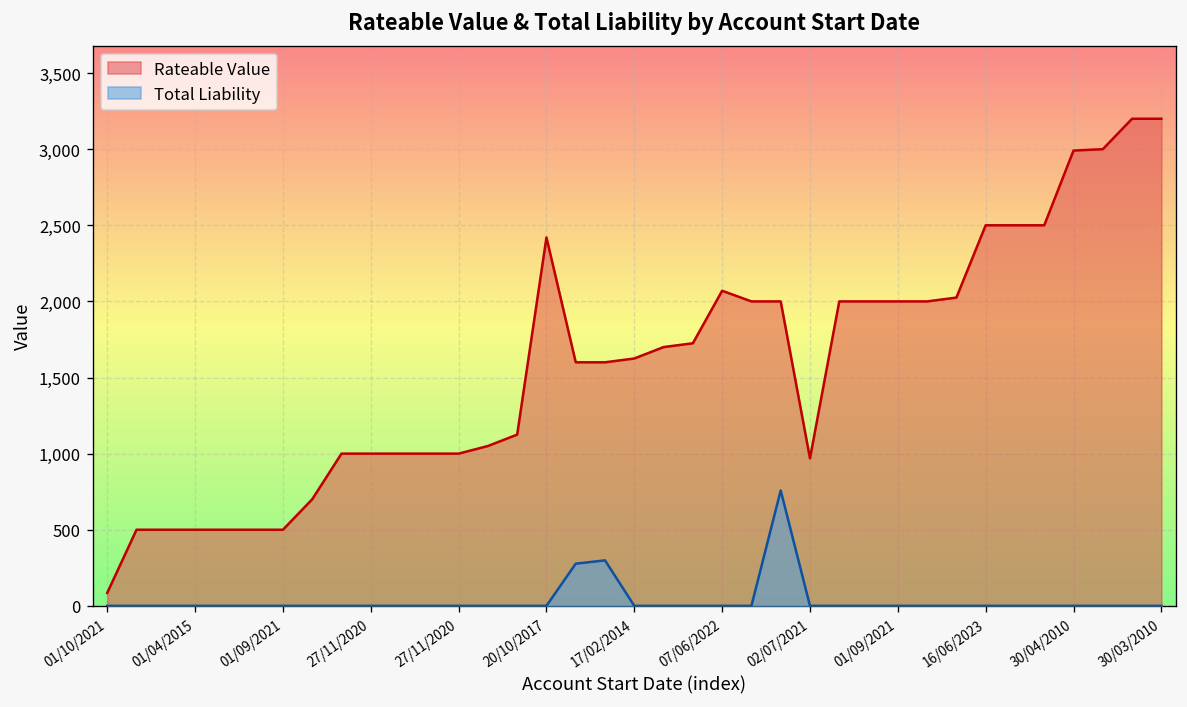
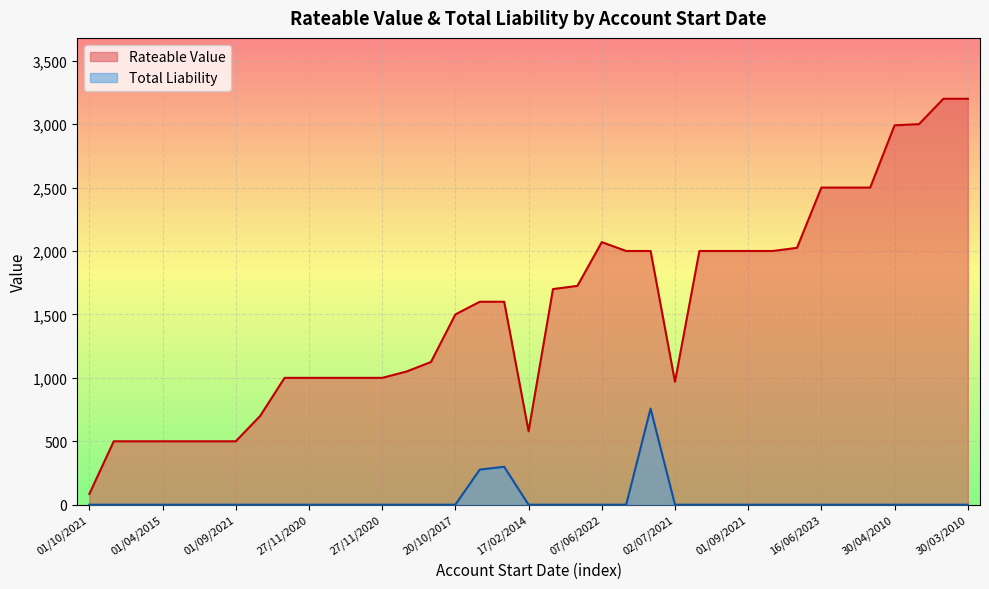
  {
    "Rateable Value": {
      "01/10/2021": "90",
-     "20/10/2017": "2,420",
-     "17/02/2014": "1,630",
+     "20/10/2017": "1,500",
+     "17/02/2014": "580",
      "07/06/2022": "2,070",
      "02/07/2021": "970",
      "30/04/2010": "2,990"
    },
    "Total Liability": {
      "01/10/2021": "0",
      "20/10/2017": "0",
      "17/02/2014": "0",
      "07/06/2022": "0",
      "02/07/2021": "0",
      "30/04/2010": "0"
    }
  }
